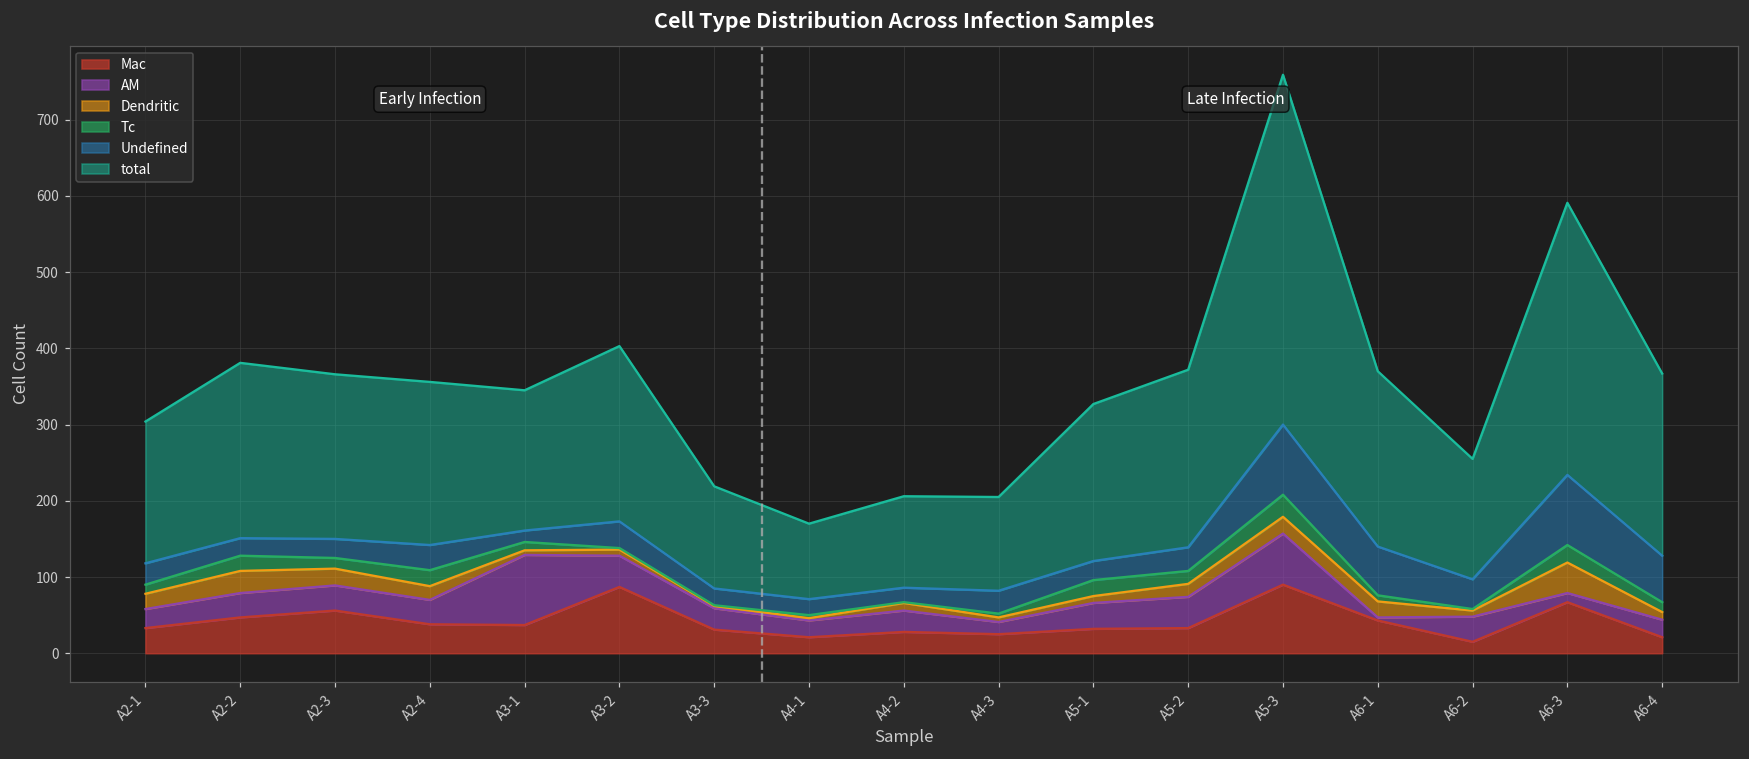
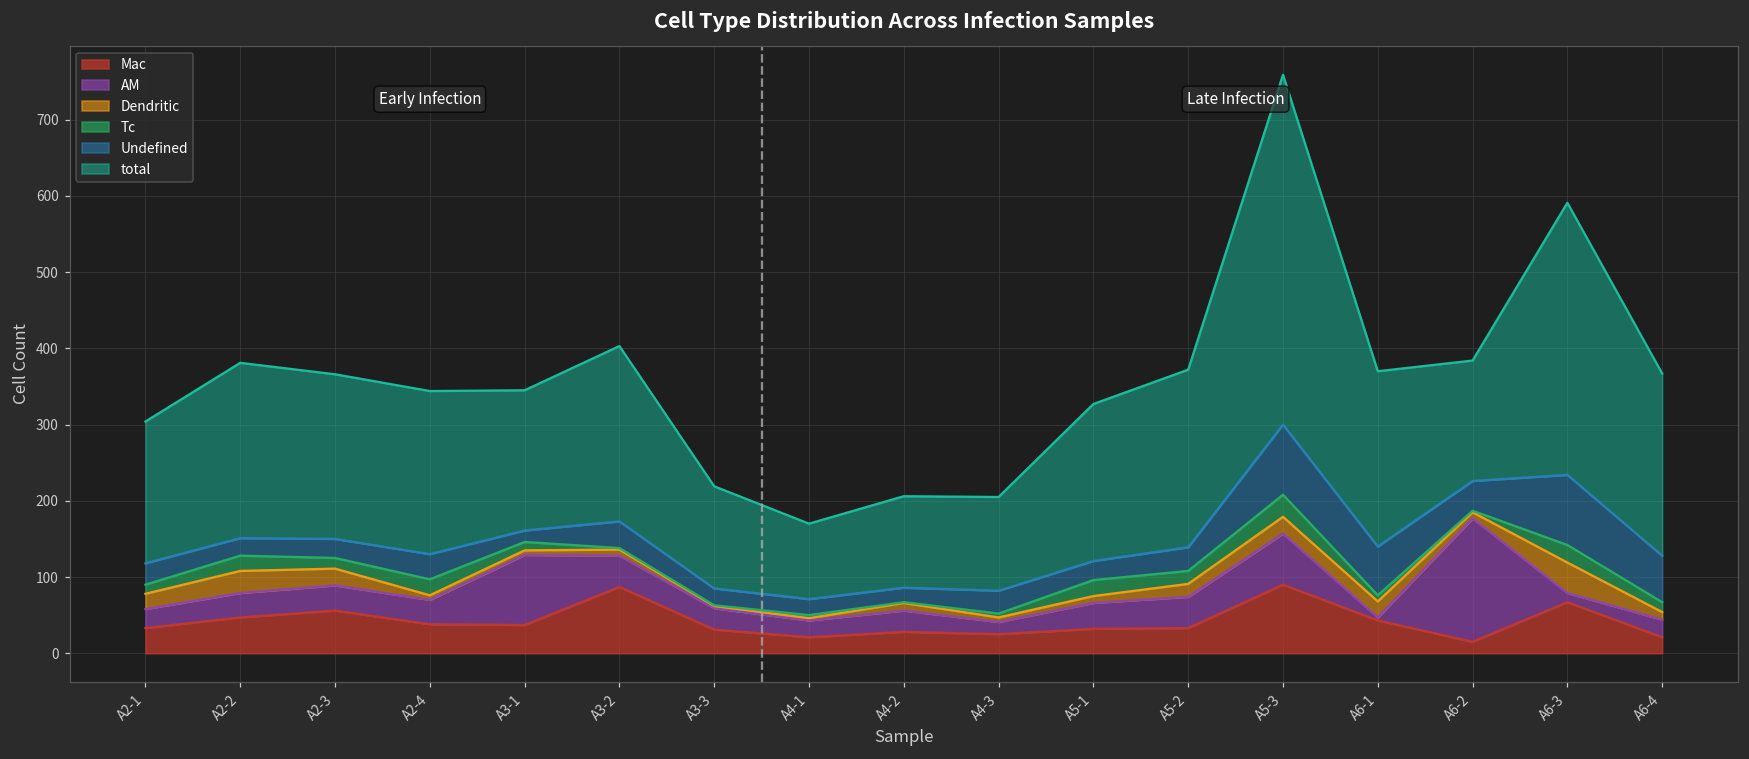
  {
    "Mac": {
      "A2-1": 30,
      "A2-2": 50,
      "A2-3": 60,
      "A2-4": 40,
      "A3-1": 40,
      "A3-2": 90,
      "A3-3": 30,
      "A4-1": 20,
      "A4-2": 30,
      "A4-3": 30,
      "A5-1": 30,
      "A5-2": 30,
      "A5-3": 90,
      "A6-1": 40,
      "A6-2": 20,
      "A6-3": 70,
      "A6-4": 20
    },
    "AM": {
      "A2-1": 30,
      "A2-2": 30,
      "A2-3": 30,
      "A2-4": 30,
      "A3-1": 90,
      "A3-2": 40,
      "A4-2": 30,
      "A4-3": 20,
      "A5-1": 30,
      "A5-2": 40,
      "A5-3": 70,
      "A6-1": 0,
-     "A6-2": 30,
+     "A6-2": 160,
      "A6-3": 10,
      "A6-4": 20
    },
    "Dendritic": {
      "A2-1": 20,
      "A2-2": 30,
      "A2-3": 20,
-     "A2-4": 20,
+     "A2-4": 10,
      "A3-1": 10,
      "A4-3": 10,
      "A5-1": 10,
      "A5-2": 20,
      "A5-3": 20,
      "A6-1": 20,
      "A6-3": 40,
      "A6-4": 10
    }
  }
